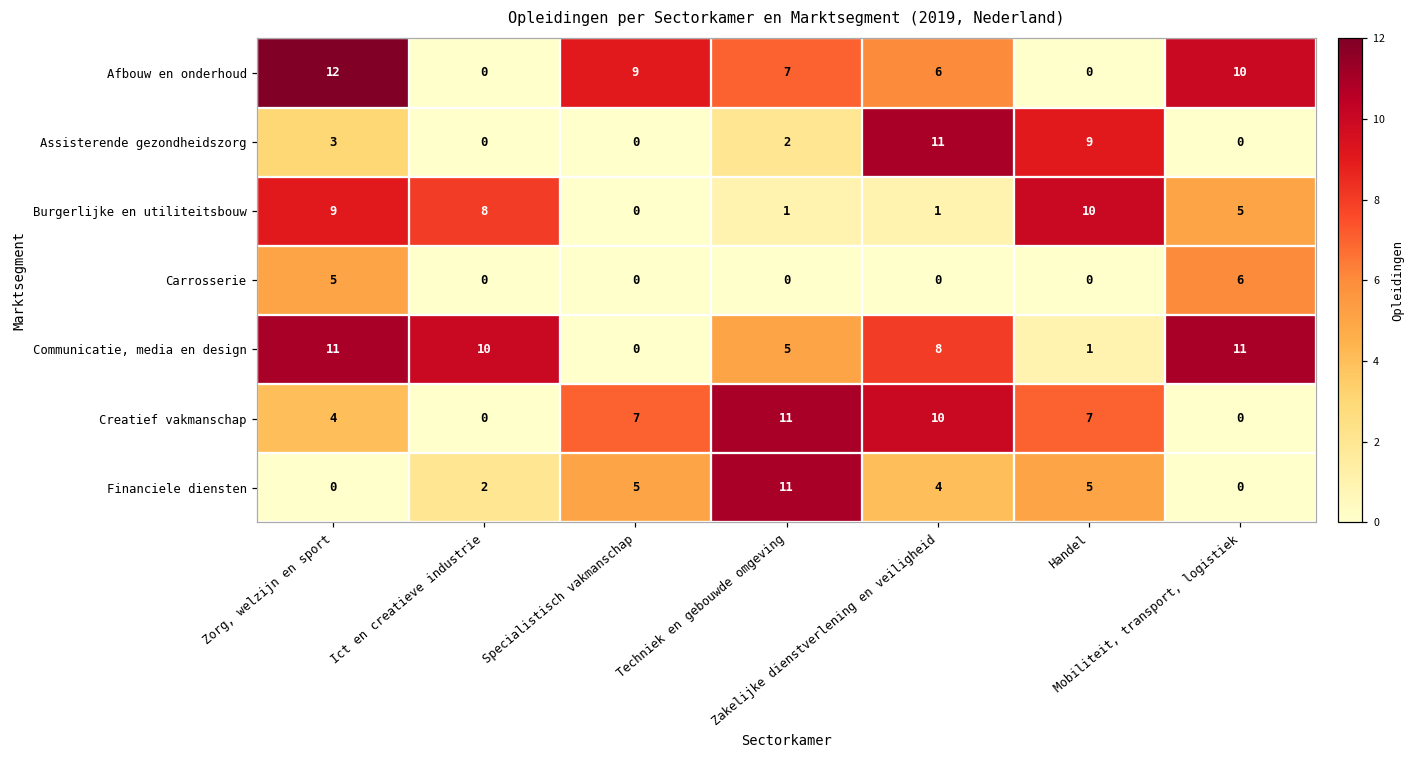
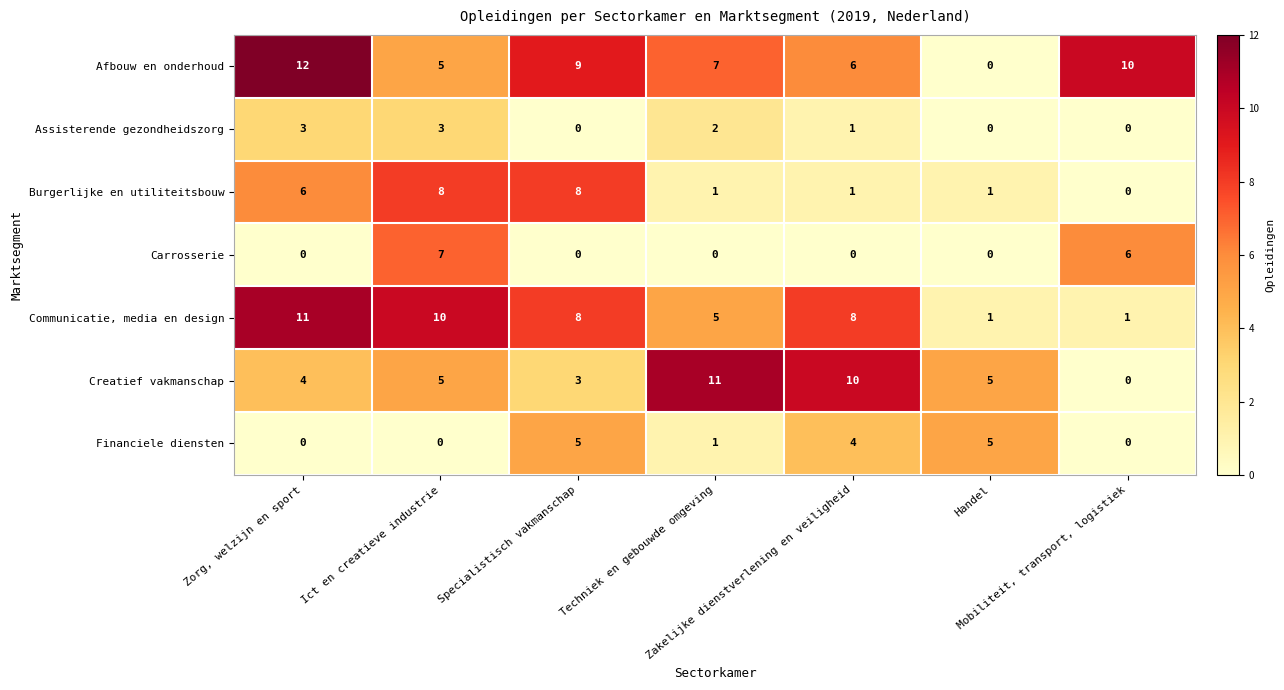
  {
    "Afbouw en onderhoud": {
      "Zorg, welzijn en sport": 12,
-     "Ict en creatieve industrie": 0,
+     "Ict en creatieve industrie": 5,
      "Specialistisch vakmanschap": 9,
      "Techniek en gebouwde omgeving": 7,
      "Zakelijke dienstverlening en veiligheid": 6,
      "Handel": 0,
      "Mobiliteit, transport, logistiek": 10
    },
    "Assisterende gezondheidszorg": {
      "Zorg, welzijn en sport": 3,
-     "Ict en creatieve industrie": 0,
+     "Ict en creatieve industrie": 3,
      "Specialistisch vakmanschap": 0,
      "Techniek en gebouwde omgeving": 2,
-     "Zakelijke dienstverlening en veiligheid": 11,
-     "Handel": 9,
+     "Zakelijke dienstverlening en veiligheid": 1,
+     "Handel": 0,
      "Mobiliteit, transport, logistiek": 0
    },
    "Burgerlijke en utiliteitsbouw": {
-     "Zorg, welzijn en sport": 9,
+     "Zorg, welzijn en sport": 6,
      "Ict en creatieve industrie": 8,
-     "Specialistisch vakmanschap": 0,
+     "Specialistisch vakmanschap": 8,
      "Techniek en gebouwde omgeving": 1,
      "Zakelijke dienstverlening en veiligheid": 1,
-     "Handel": 10,
-     "Mobiliteit, transport, logistiek": 5
+     "Handel": 1,
+     "Mobiliteit, transport, logistiek": 0
    },
    "Carrosserie": {
-     "Zorg, welzijn en sport": 5,
-     "Ict en creatieve industrie": 0,
+     "Zorg, welzijn en sport": 0,
+     "Ict en creatieve industrie": 7,
      "Specialistisch vakmanschap": 0,
      "Techniek en gebouwde omgeving": 0,
      "Zakelijke dienstverlening en veiligheid": 0,
      "Handel": 0,
      "Mobiliteit, transport, logistiek": 6
    },
    "Communicatie, media en design": {
      "Zorg, welzijn en sport": 11,
      "Ict en creatieve industrie": 10,
-     "Specialistisch vakmanschap": 0,
+     "Specialistisch vakmanschap": 8,
      "Techniek en gebouwde omgeving": 5,
      "Zakelijke dienstverlening en veiligheid": 8,
      "Handel": 1,
-     "Mobiliteit, transport, logistiek": 11
+     "Mobiliteit, transport, logistiek": 1
    },
    "Creatief vakmanschap": {
      "Zorg, welzijn en sport": 4,
-     "Ict en creatieve industrie": 0,
-     "Specialistisch vakmanschap": 7,
+     "Ict en creatieve industrie": 5,
+     "Specialistisch vakmanschap": 3,
      "Techniek en gebouwde omgeving": 11,
      "Zakelijke dienstverlening en veiligheid": 10,
-     "Handel": 7,
+     "Handel": 5,
      "Mobiliteit, transport, logistiek": 0
    },
    "Financiele diensten": {
      "Zorg, welzijn en sport": 0,
-     "Ict en creatieve industrie": 2,
+     "Ict en creatieve industrie": 0,
      "Specialistisch vakmanschap": 5,
-     "Techniek en gebouwde omgeving": 11,
+     "Techniek en gebouwde omgeving": 1,
      "Zakelijke dienstverlening en veiligheid": 4,
      "Handel": 5,
      "Mobiliteit, transport, logistiek": 0
    }
  }
